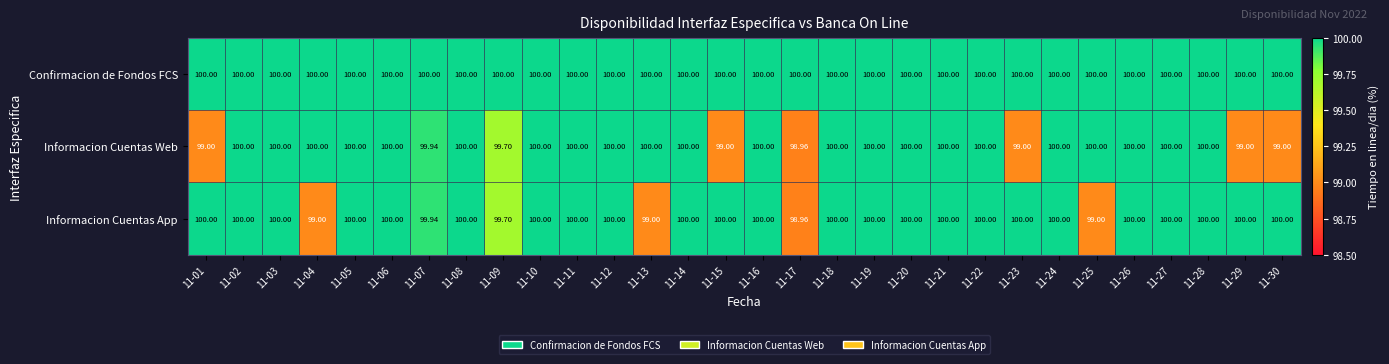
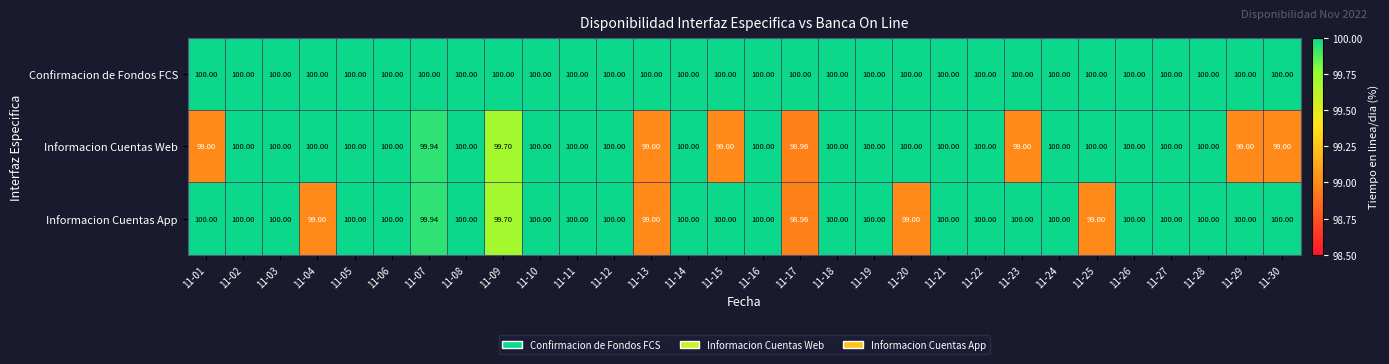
  {
    "Confirmacion de Fondos FCS": {
      "11-01": 100.00,
      "11-02": 100.00,
      "11-03": 100.00,
      "11-04": 100.00,
      "11-05": 100.00,
      "11-06": 100.00,
      "11-07": 100.00,
      "11-08": 100.00,
      "11-09": 100.00,
      "11-10": 100.00,
      "11-11": 100.00,
      "11-12": 100.00,
      "11-13": 100.00,
      "11-14": 100.00,
      "11-15": 100.00,
      "11-16": 100.00,
      "11-17": 100.00,
      "11-18": 100.00,
      "11-19": 100.00,
      "11-20": 100.00,
      "11-21": 100.00,
      "11-22": 100.00,
      "11-23": 100.00,
      "11-24": 100.00,
      "11-25": 100.00,
      "11-26": 100.00,
      "11-27": 100.00,
      "11-28": 100.00,
      "11-29": 100.00,
      "11-30": 100.00
    },
    "Informacion Cuentas Web": {
      "11-01": 99.00,
      "11-02": 100.00,
      "11-03": 100.00,
      "11-04": 100.00,
      "11-05": 100.00,
      "11-06": 100.00,
      "11-07": 99.94,
      "11-08": 100.00,
      "11-09": 99.70,
      "11-10": 100.00,
      "11-11": 100.00,
      "11-12": 100.00,
-     "11-13": 100.00,
+     "11-13": 99.00,
      "11-14": 100.00,
      "11-15": 99.00,
      "11-16": 100.00,
      "11-17": 98.96,
      "11-18": 100.00,
      "11-19": 100.00,
      "11-20": 100.00,
      "11-21": 100.00,
      "11-22": 100.00,
      "11-23": 99.00,
      "11-24": 100.00,
      "11-25": 100.00,
      "11-26": 100.00,
      "11-27": 100.00,
      "11-28": 100.00,
      "11-29": 99.00,
      "11-30": 99.00
    },
    "Informacion Cuentas App": {
      "11-01": 100.00,
      "11-02": 100.00,
      "11-03": 100.00,
      "11-04": 99.00,
      "11-05": 100.00,
      "11-06": 100.00,
      "11-07": 99.94,
      "11-08": 100.00,
      "11-09": 99.70,
      "11-10": 100.00,
      "11-11": 100.00,
      "11-12": 100.00,
      "11-13": 99.00,
      "11-14": 100.00,
      "11-15": 100.00,
      "11-16": 100.00,
      "11-17": 98.96,
      "11-18": 100.00,
      "11-19": 100.00,
-     "11-20": 100.00,
+     "11-20": 99.00,
      "11-21": 100.00,
      "11-22": 100.00,
      "11-23": 100.00,
      "11-24": 100.00,
      "11-25": 99.00,
      "11-26": 100.00,
      "11-27": 100.00,
      "11-28": 100.00,
      "11-29": 100.00,
      "11-30": 100.00
    }
  }
